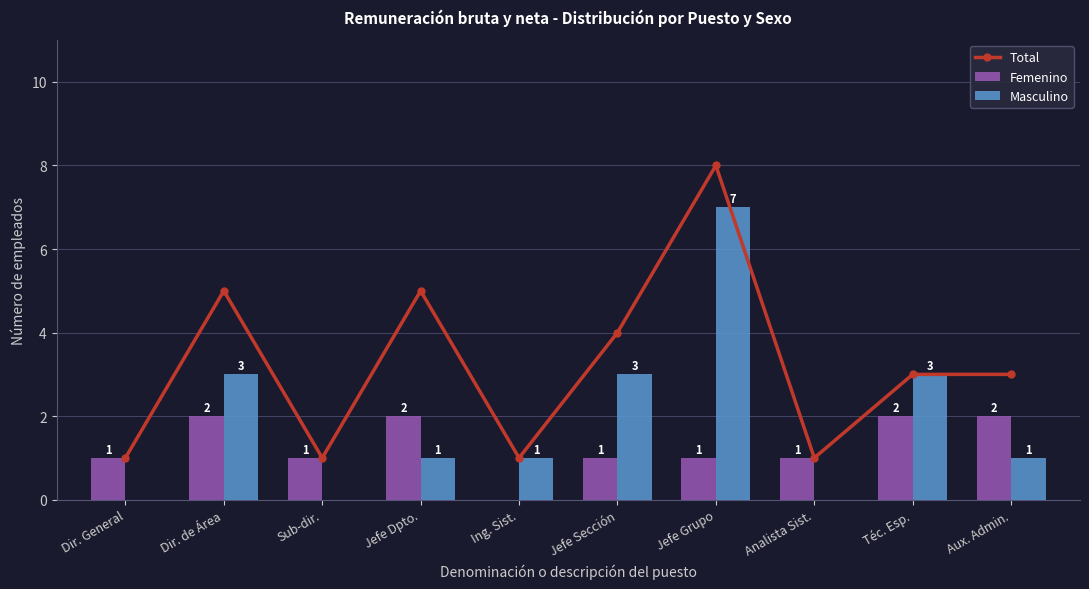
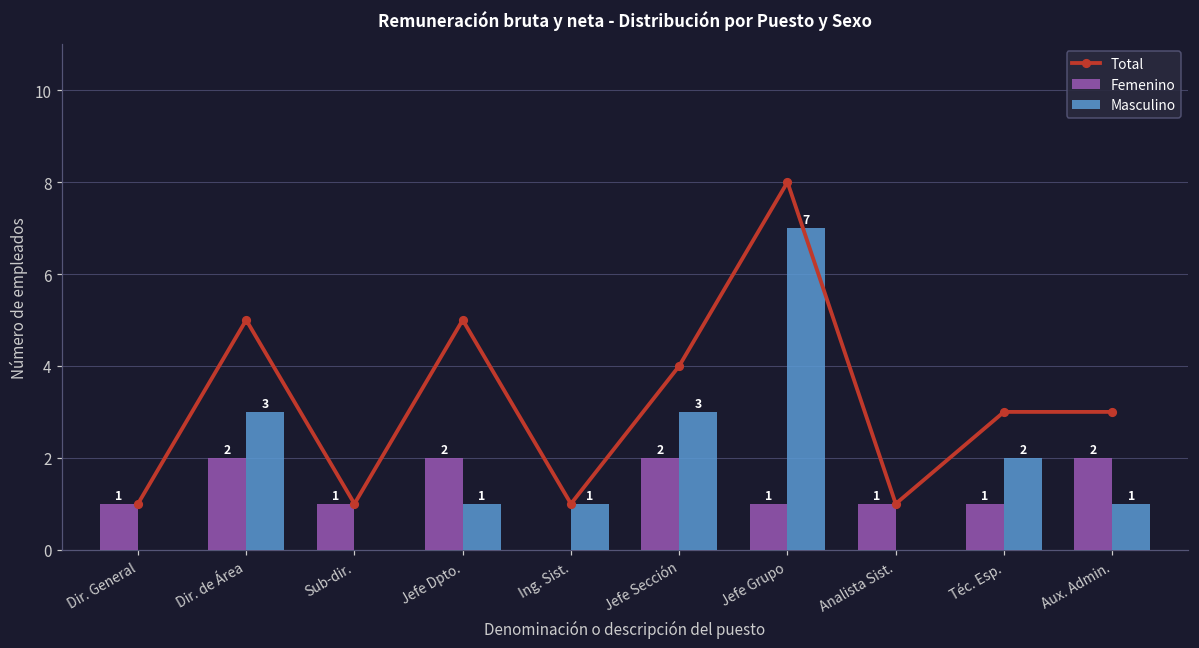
  {
    "Femenino": {
      "Dir. General": 1,
      "Dir. de Área": 2,
      "Sub-dir.": 1,
      "Jefe Dpto.": 2,
-     "Jefe Sección": 1,
+     "Jefe Sección": 2,
      "Jefe Grupo": 1,
      "Analista Sist.": 1,
-     "Téc. Esp.": 2,
+     "Téc. Esp.": 1,
      "Aux. Admin.": 2
    },
    "Total": {
      "Dir. de Área": 5.0,
      "Jefe Dpto.": 5.0,
      "Jefe Sección": 4.0,
      "Jefe Grupo": 8.0,
      "Aux. Admin.": 3.0
    },
    "Masculino": {
      "Dir. de Área": 3,
      "Jefe Dpto.": 1,
      "Ing. Sist.": 1,
      "Jefe Sección": 3,
      "Jefe Grupo": 7,
-     "Téc. Esp.": 3,
+     "Téc. Esp.": 2,
      "Aux. Admin.": 1
    }
  }
